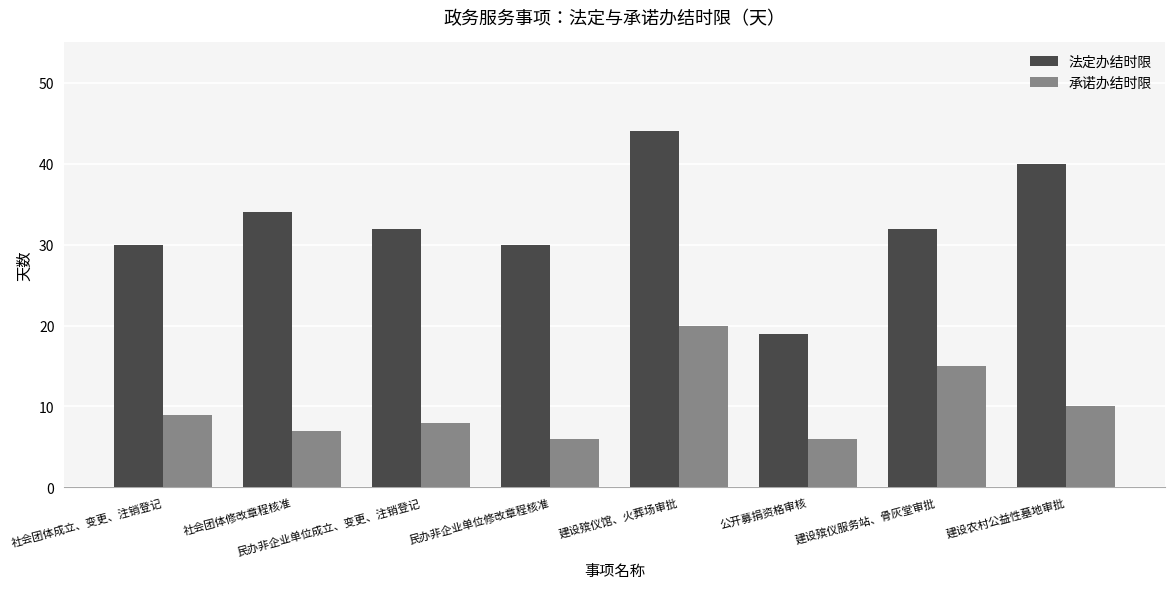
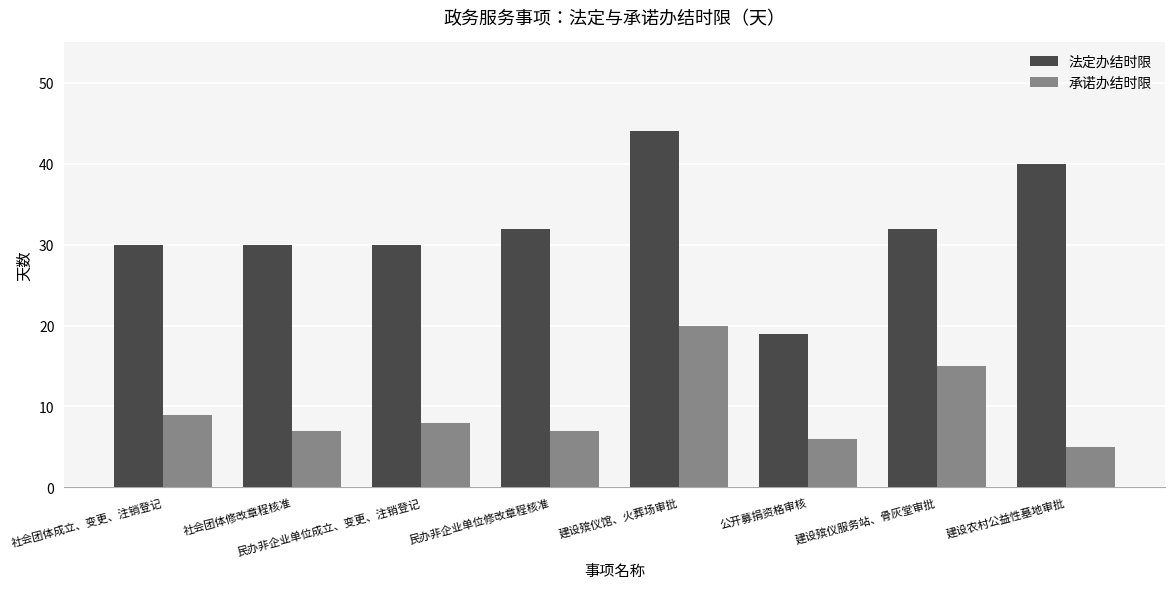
  {
    "法定办结时限": {
      "社会团体成立、变更、注销登记": 30,
-     "社会团体修改章程核准": 34,
-     "民办非企业单位成立、变更、注销登记": 32,
-     "民办非企业单位修改章程核准": 30,
+     "社会团体修改章程核准": 30,
+     "民办非企业单位成立、变更、注销登记": 30,
+     "民办非企业单位修改章程核准": 32,
      "建设殡仪馆、火葬场审批": 44,
      "公开募捐资格审核": 19,
      "建设殡仪服务站、骨灰堂审批": 32,
      "建设农村公益性墓地审批": 40
    },
    "承诺办结时限": {
      "社会团体成立、变更、注销登记": 9,
      "社会团体修改章程核准": 7,
      "民办非企业单位成立、变更、注销登记": 8,
-     "民办非企业单位修改章程核准": 6,
+     "民办非企业单位修改章程核准": 7,
      "建设殡仪馆、火葬场审批": 20,
      "公开募捐资格审核": 6,
      "建设殡仪服务站、骨灰堂审批": 15,
-     "建设农村公益性墓地审批": 10
+     "建设农村公益性墓地审批": 5
    }
  }
